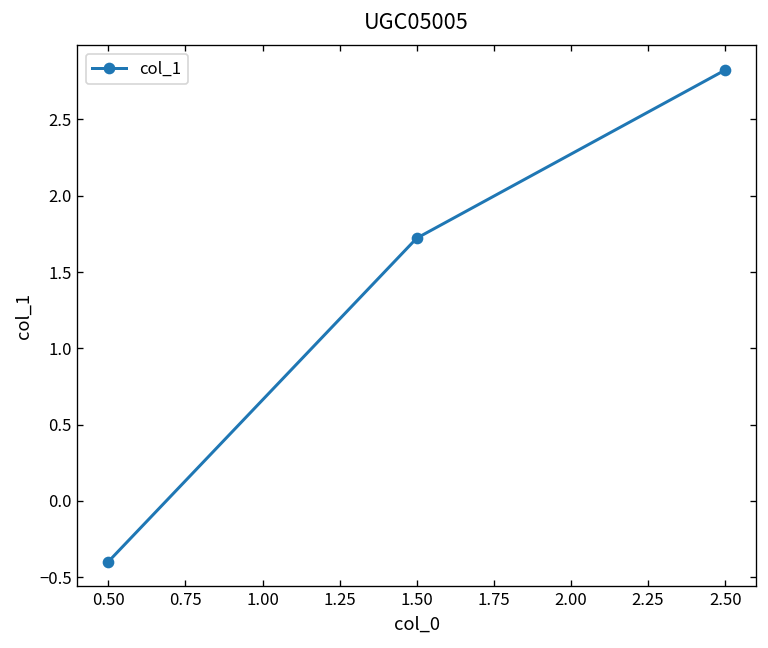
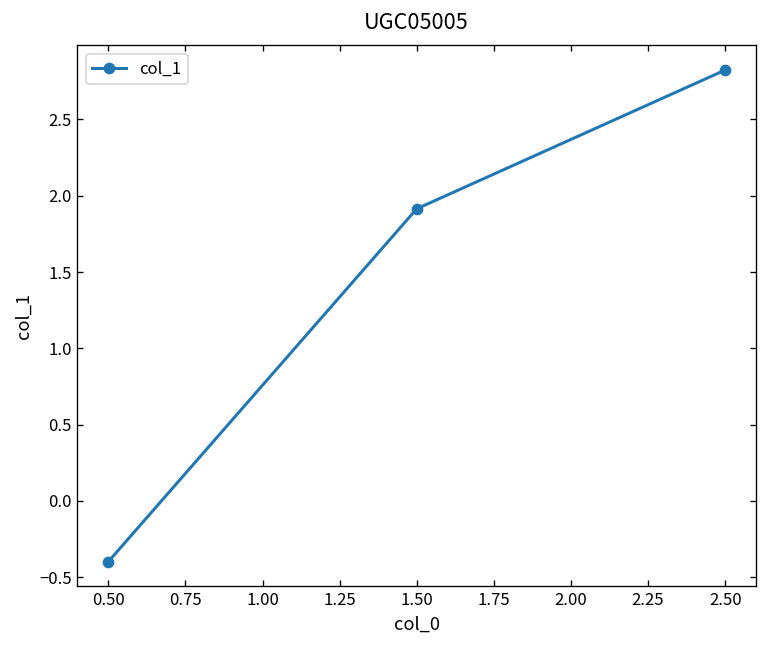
  {
    "0.50": -0.40,
-   "1.50": 1.72,
+   "1.50": 1.91,
    "2.50": 2.82
  }
